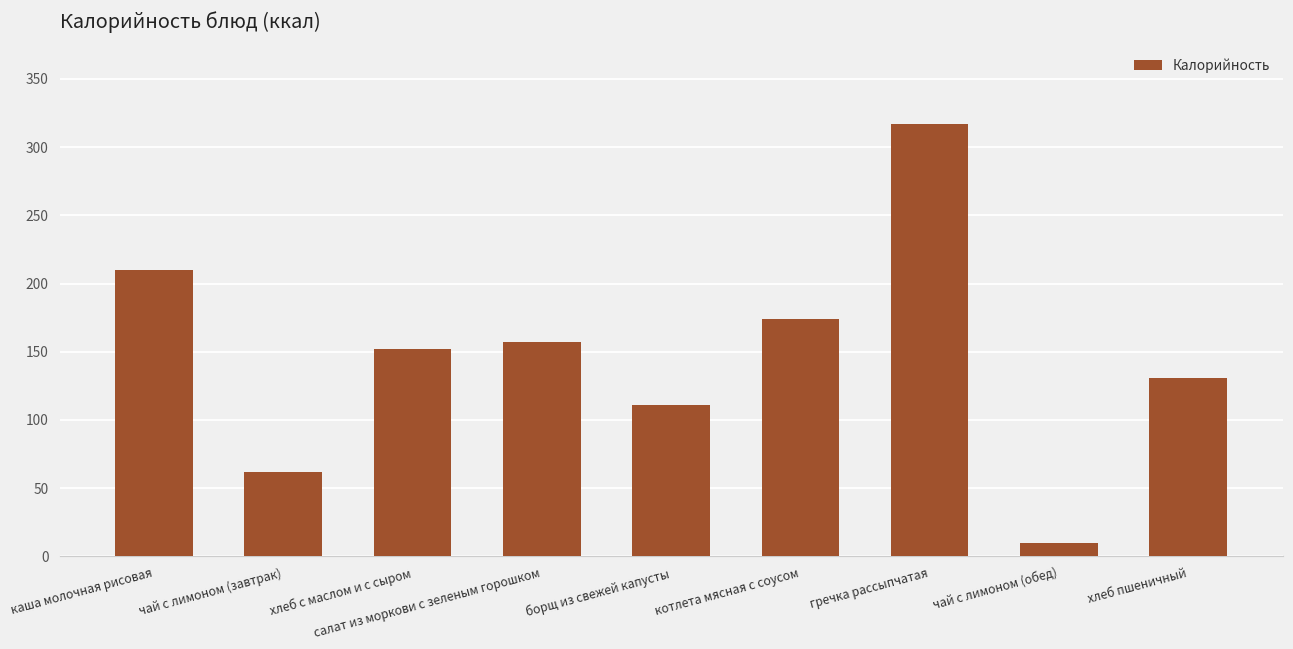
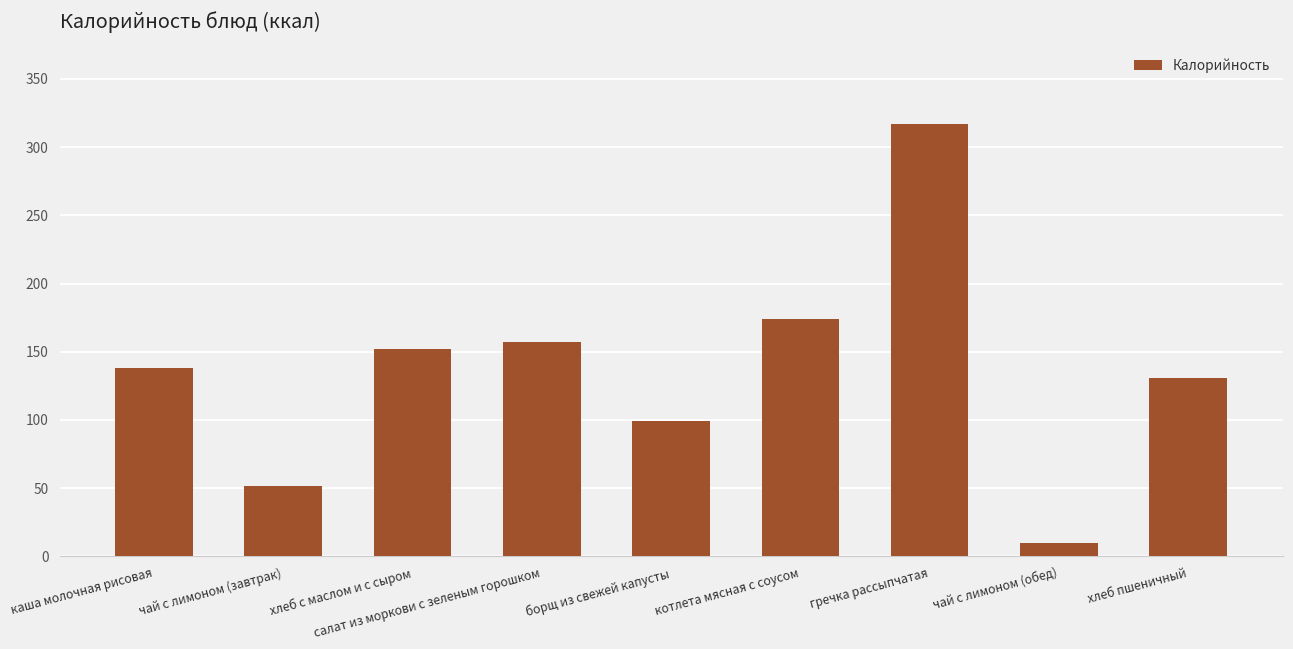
  {
-   "каша молочная рисовая": 210,
-   "чай с лимоном (завтрак)": 62,
+   "каша молочная рисовая": 138,
+   "чай с лимоном (завтрак)": 51,
    "хлеб с маслом и с сыром": 152,
    "салат из моркови с зеленым горошком": 157,
-   "борщ из свежей капусты": 111,
+   "борщ из свежей капусты": 99,
    "котлета мясная с соусом": 174,
    "гречка рассыпчатая": 317,
    "чай с лимоном (обед)": 10,
    "хлеб пшеничный": 131
  }
